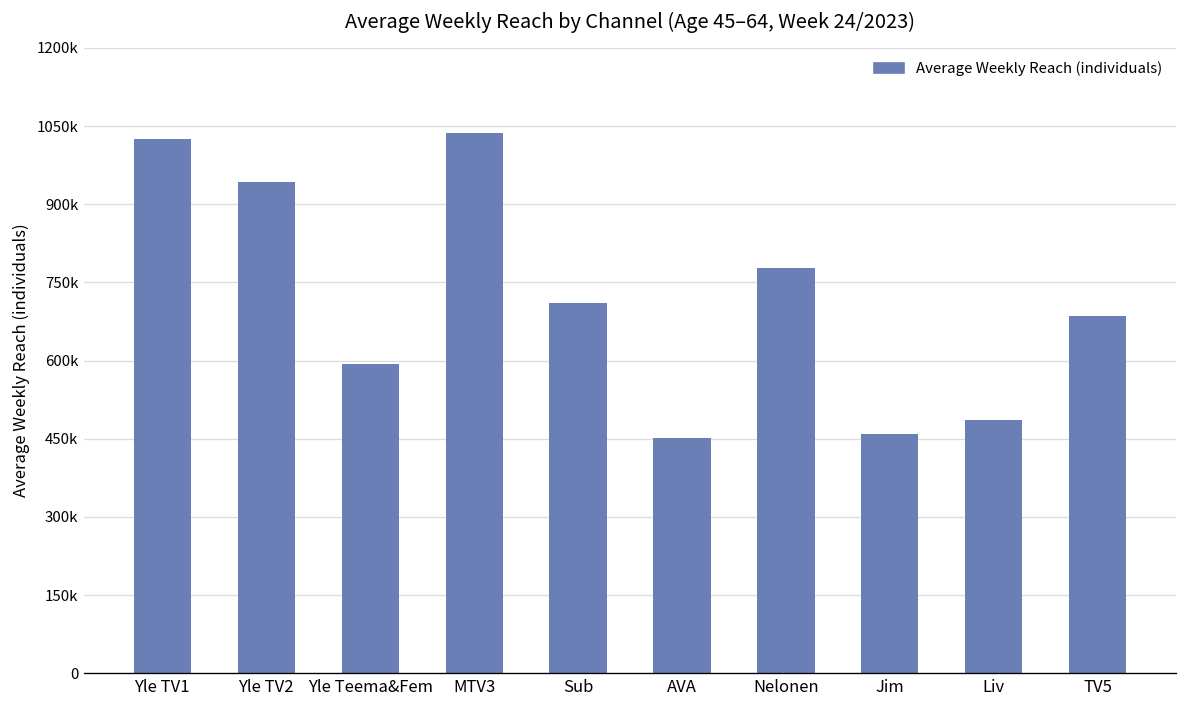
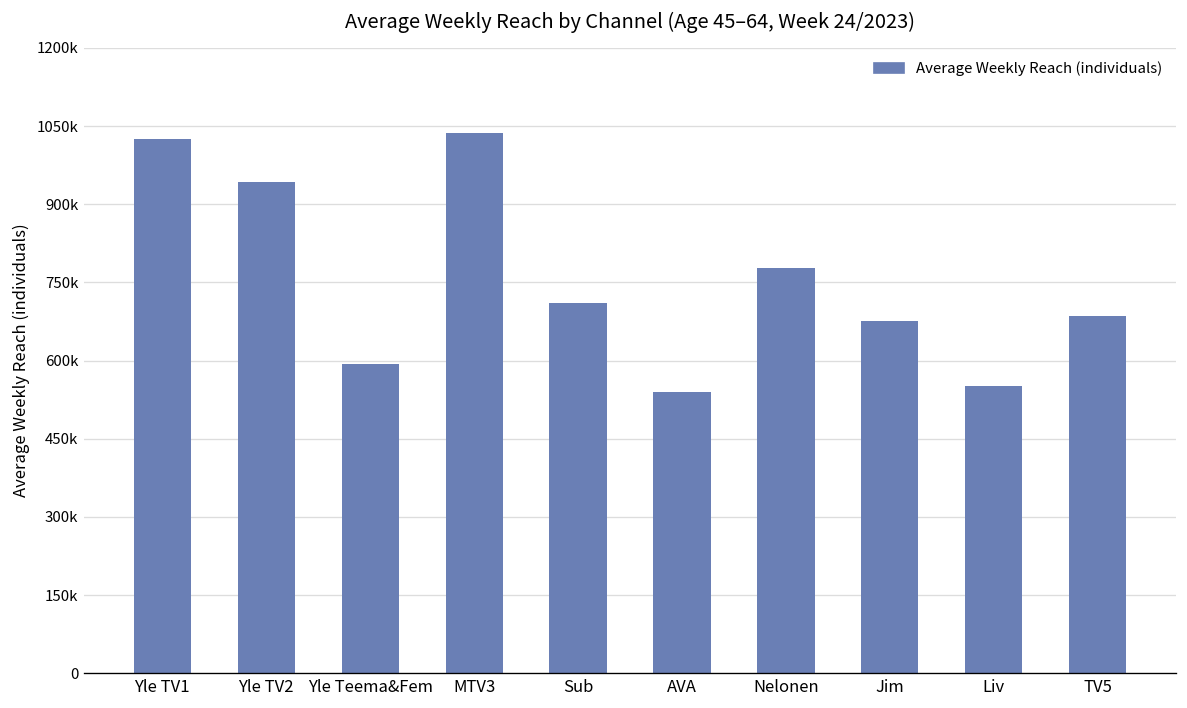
  {
    "Yle TV1": 1030000,
    "Yle TV2": 940000,
    "Yle Teema&Fem": 590000,
    "MTV3": 1040000,
    "Sub": 710000,
-   "AVA": 450000,
+   "AVA": 540000,
    "Nelonen": 780000,
-   "Jim": 460000,
-   "Liv": 490000,
+   "Jim": 680000,
+   "Liv": 550000,
    "TV5": 690000
  }
